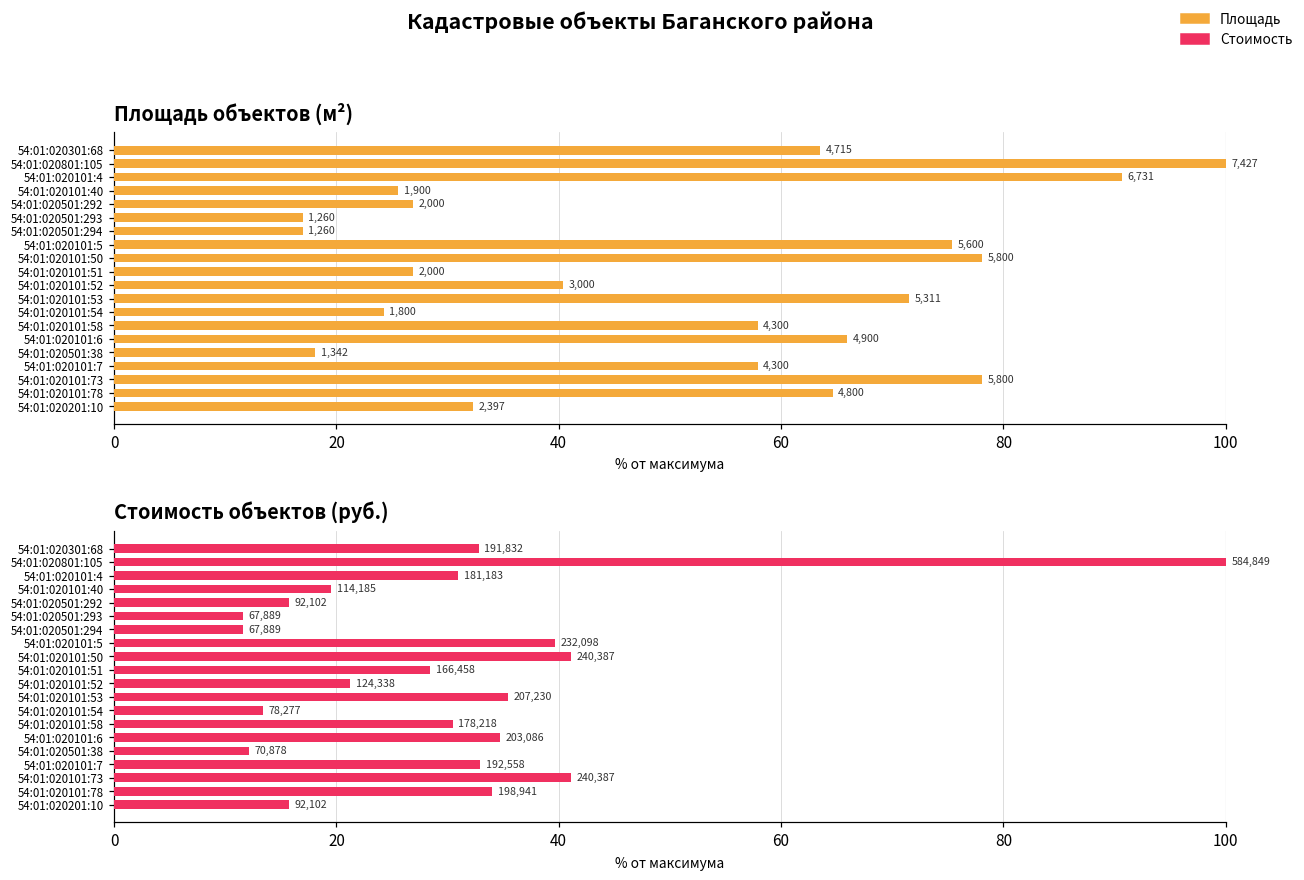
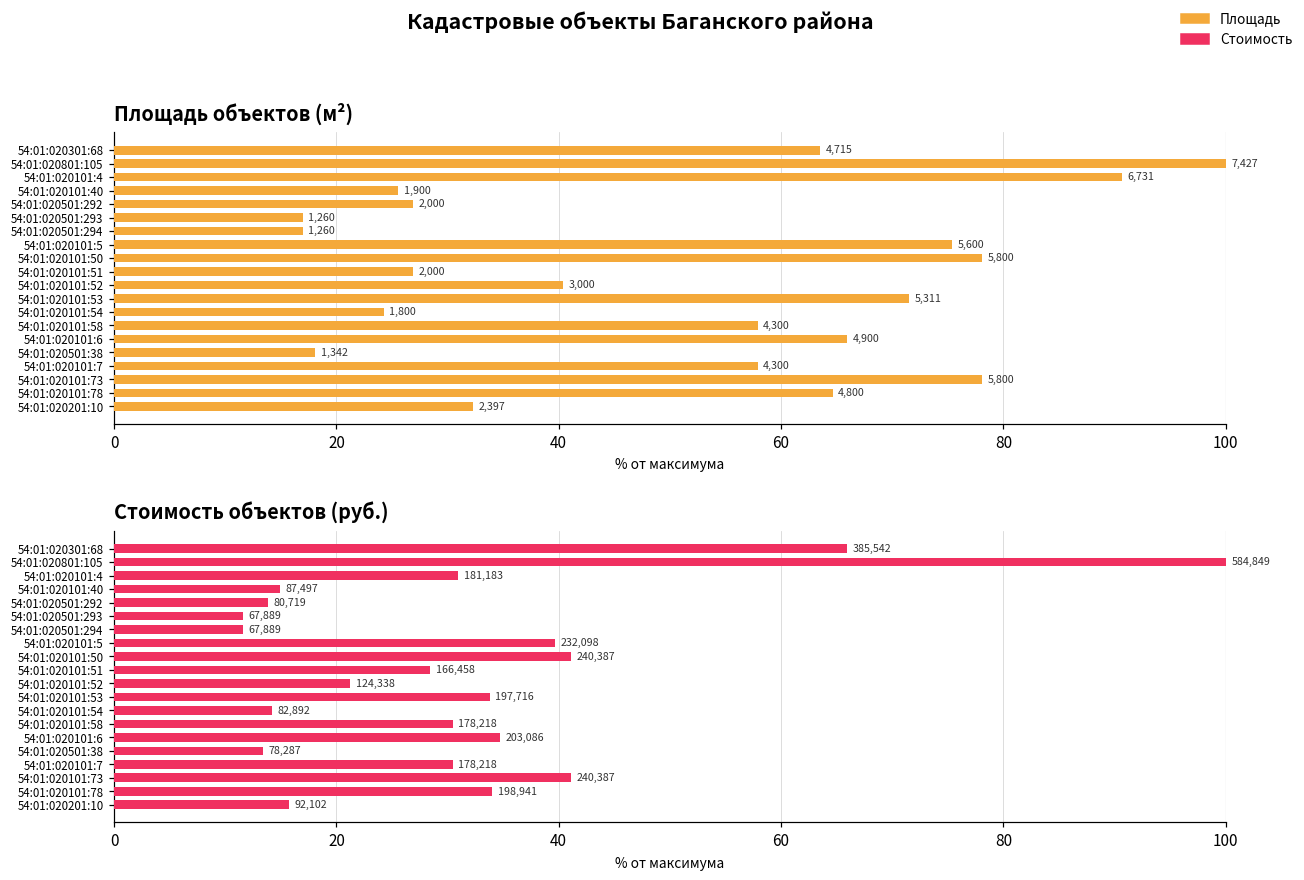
  {
    "Стоимость объектов (руб.)": {
-     "54:01:020301:68": "191,832",
-     "54:01:020101:40": "114,185",
-     "54:01:020501:292": "92,102",
-     "54:01:020101:53": "207,230",
-     "54:01:020101:54": "78,277",
-     "54:01:020501:38": "70,878",
-     "54:01:020101:7": "192,558"
+     "54:01:020301:68": "385,542",
+     "54:01:020101:40": "87,497",
+     "54:01:020501:292": "80,719",
+     "54:01:020101:53": "197,716",
+     "54:01:020101:54": "82,892",
+     "54:01:020501:38": "78,287",
+     "54:01:020101:7": "178,218"
    }
  }
